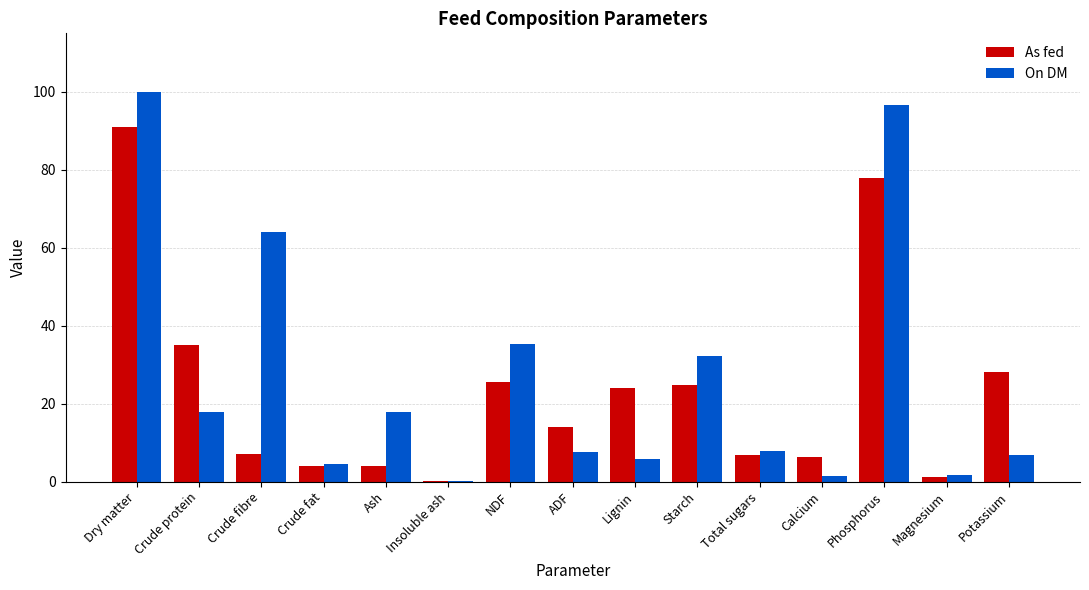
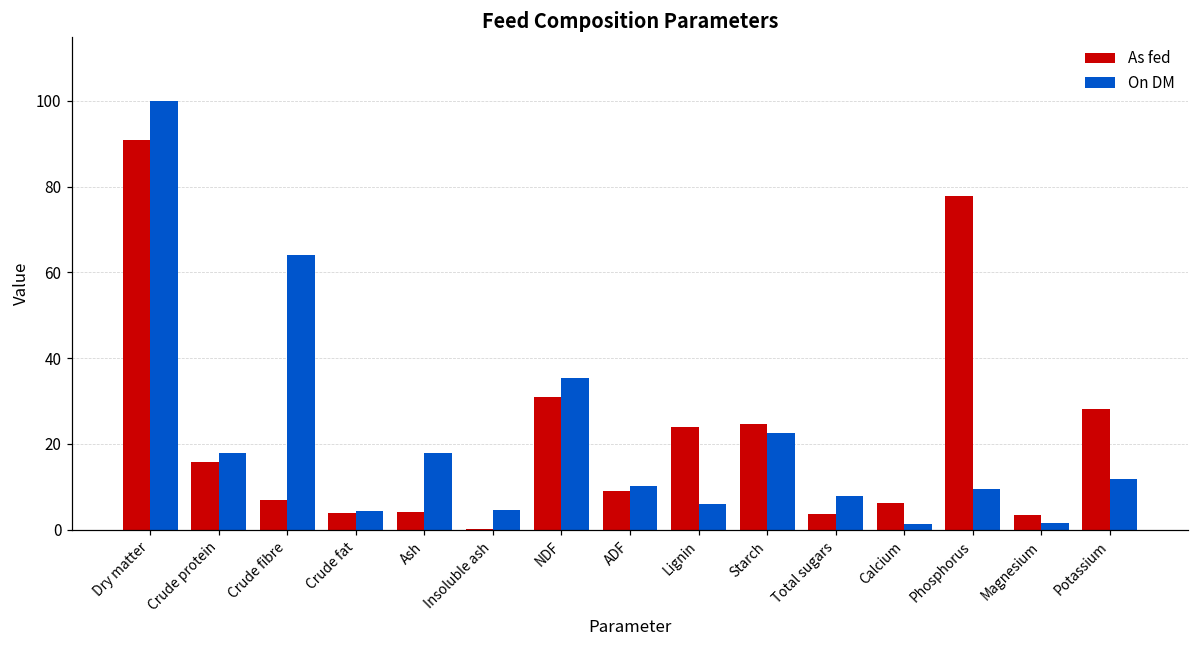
  {
    "As fed": {
      "Dry matter": 91,
-     "Crude protein": 35,
+     "Crude protein": 16,
      "Crude fibre": 7,
      "Crude fat": 4,
      "Ash": 4,
-     "NDF": 26,
-     "ADF": 14,
+     "NDF": 31,
+     "ADF": 9,
      "Lignin": 24,
      "Starch": 25,
-     "Total sugars": 7,
+     "Total sugars": 4,
      "Calcium": 6,
      "Phosphorus": 78,
-     "Magnesium": 1,
+     "Magnesium": 4,
      "Potassium": 28
    },
    "On DM": {
      "Dry matter": 100,
      "Crude protein": 18,
      "Crude fibre": 64,
      "Crude fat": 4,
      "Ash": 18,
-     "Insoluble ash": 0,
+     "Insoluble ash": 5,
      "NDF": 35,
-     "ADF": 8,
+     "ADF": 10,
      "Lignin": 6,
-     "Starch": 32,
+     "Starch": 23,
      "Total sugars": 8,
      "Calcium": 1,
-     "Phosphorus": 97,
+     "Phosphorus": 10,
      "Magnesium": 2,
-     "Potassium": 7
+     "Potassium": 12
    }
  }
